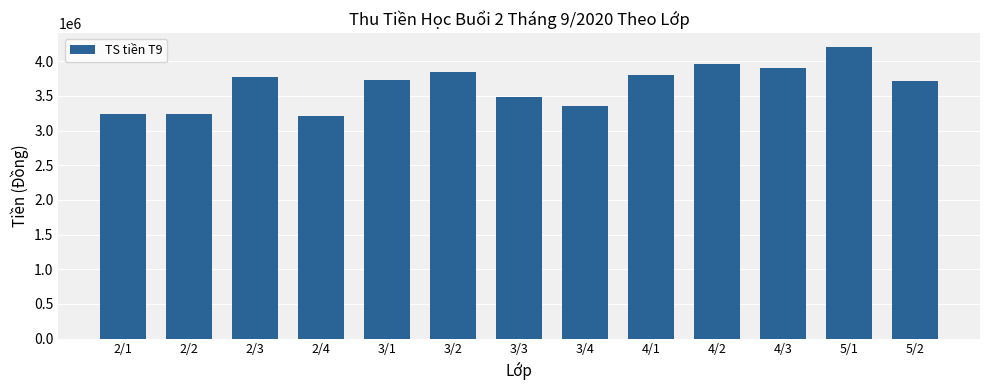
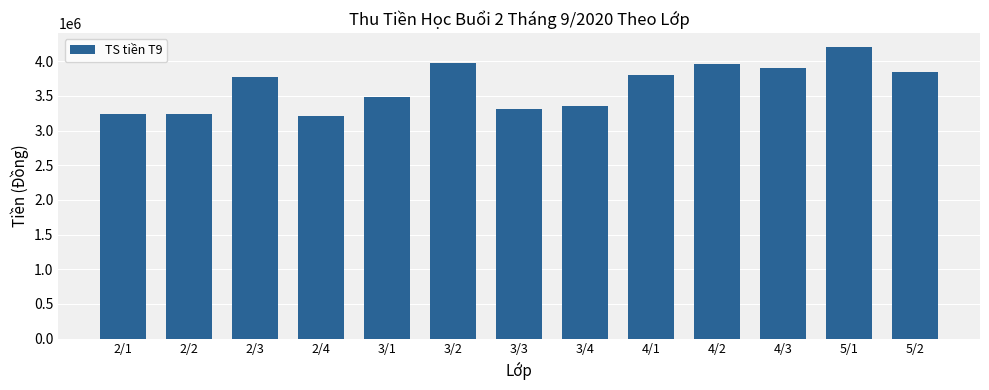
  {
    "2/1": 3200000,
    "2/2": 3200000,
    "2/3": 3800000,
    "2/4": 3200000,
-   "3/1": 3700000,
-   "3/2": 3800000,
-   "3/3": 3500000,
+   "3/1": 3500000,
+   "3/2": 4000000,
+   "3/3": 3300000,
    "3/4": 3400000,
    "4/1": 3800000,
    "4/2": 4000000,
    "4/3": 3900000,
    "5/1": 4200000,
-   "5/2": 3700000
+   "5/2": 3800000
  }
